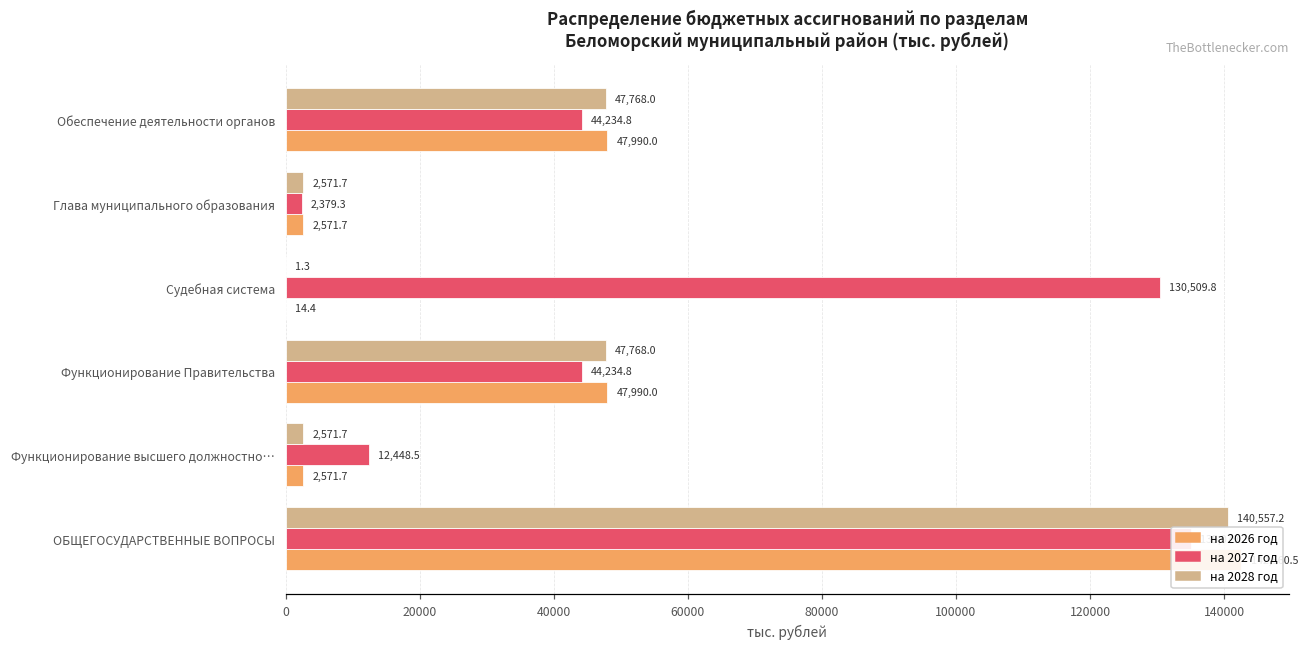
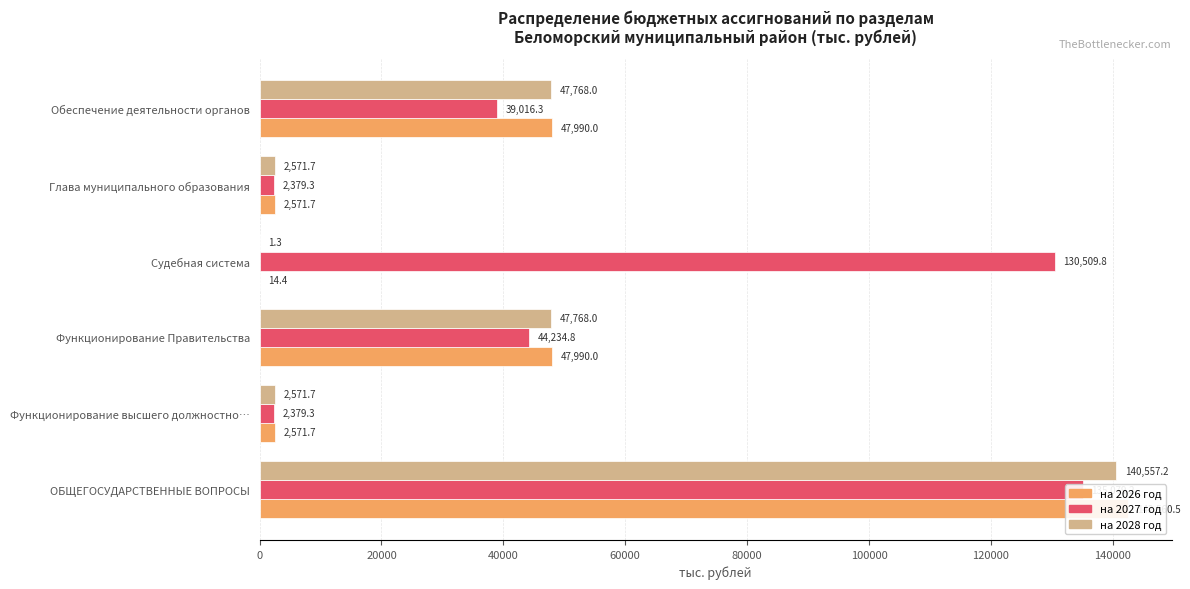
  {
    "на 2027 год": {
-     "Обеспечение деятельности органов": "44,234.8",
+     "Обеспечение деятельности органов": "39,016.3",
      "Глава муниципального образования": "2,379.3",
      "Судебная система": "130,509.8",
      "Функционирование Правительства": "44,234.8",
-     "Функционирование высшего должностно…": "12,448.5"
+     "Функционирование высшего должностно…": "2,379.3"
    }
  }
